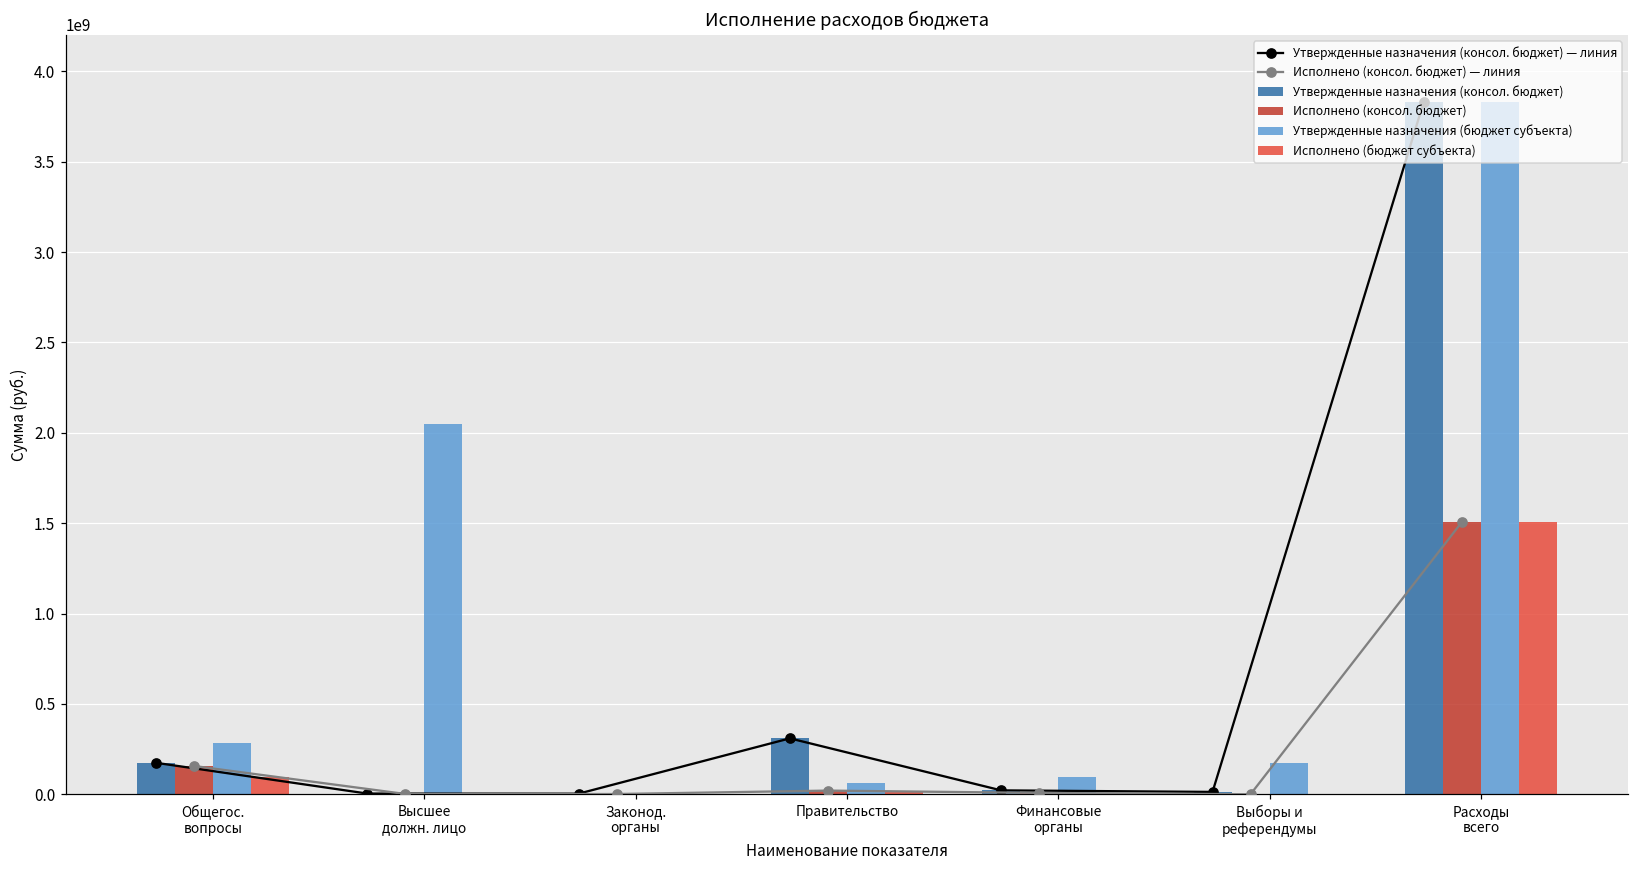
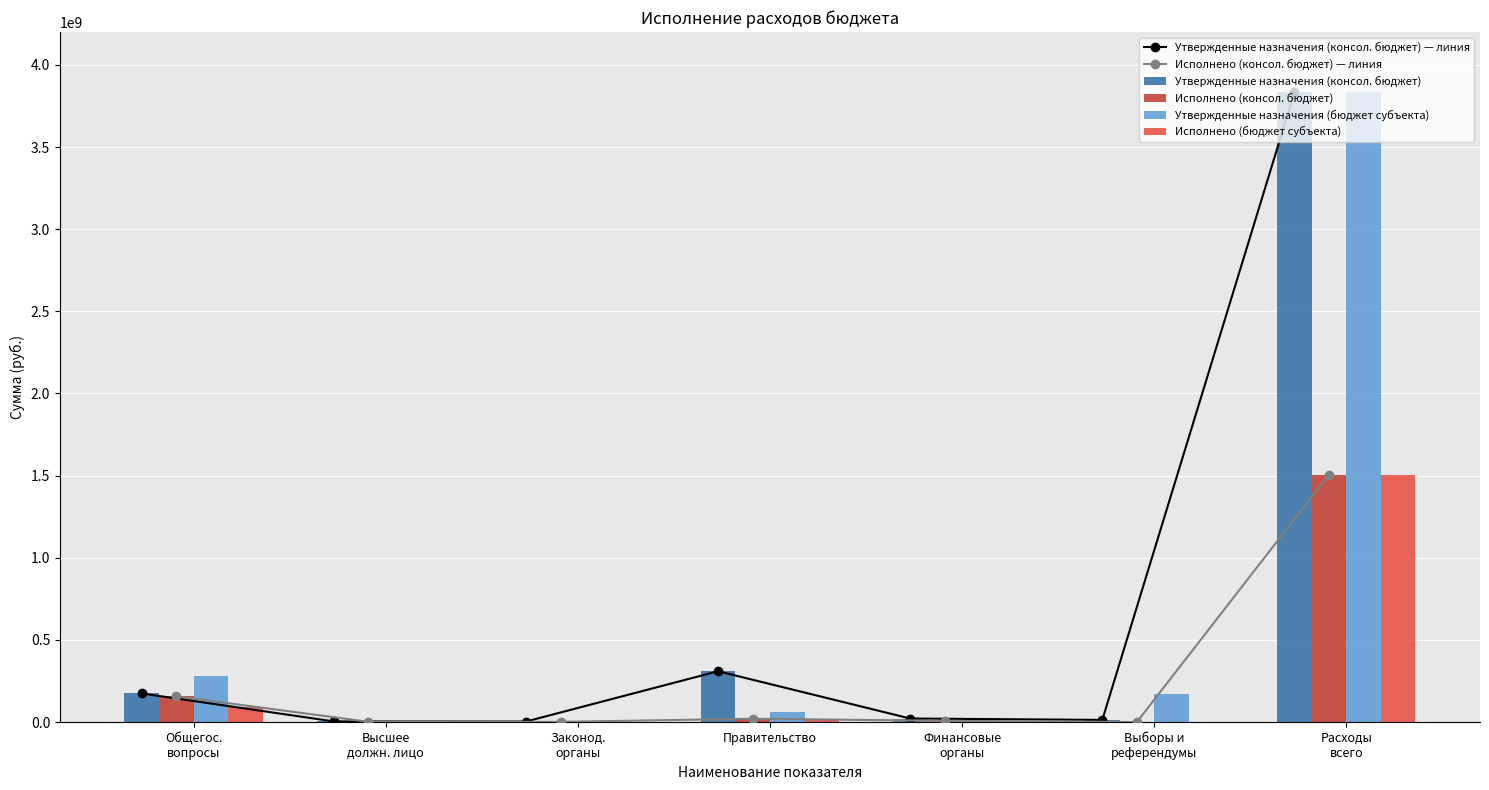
  {
    "Утвержденные назначения (консол. бюджет)": {
      "Общегос. вопросы": 170000000,
      "Правительство": 310000000,
      "Финансовые органы": 20000000
    },
    "Утвержденные назначения (бюджет субъекта)": {
      "Общегос. вопросы": 280000000,
-     "Высшее должн. лицо": 2050000000,
+     "Высшее должн. лицо": 0,
      "Правительство": 60000000,
-     "Финансовые органы": 100000000,
+     "Финансовые органы": 20000000,
      "Выборы и референдумы": 170000000
    }
  }
